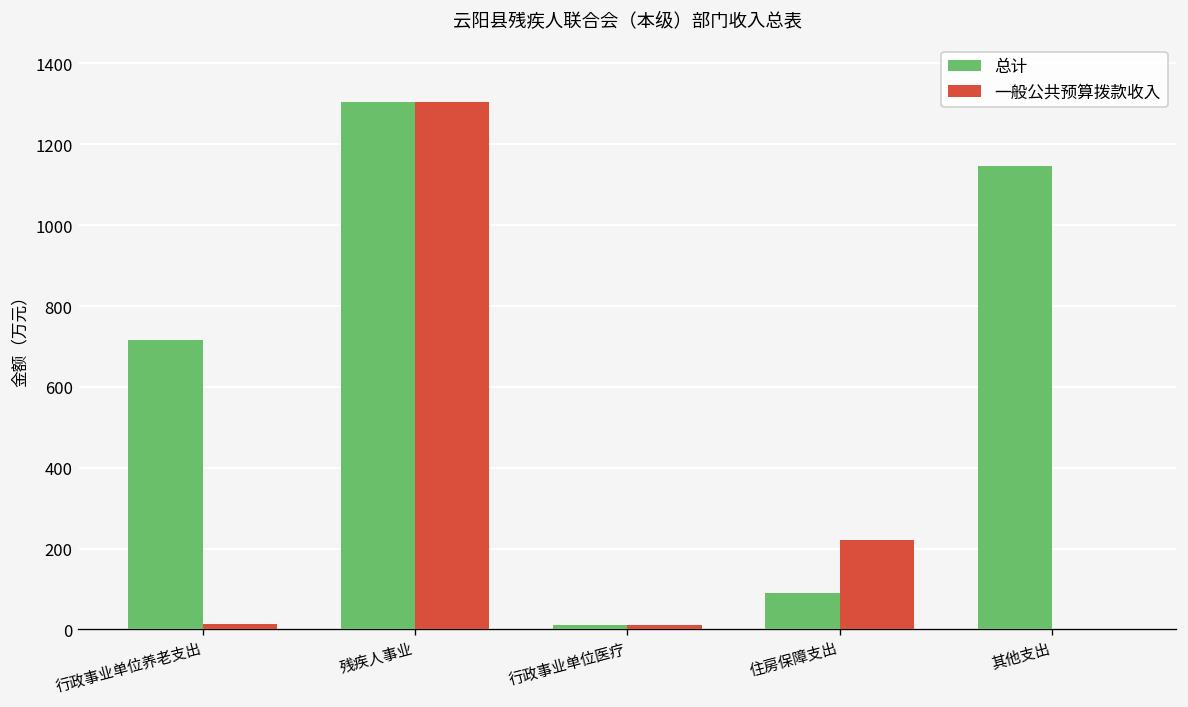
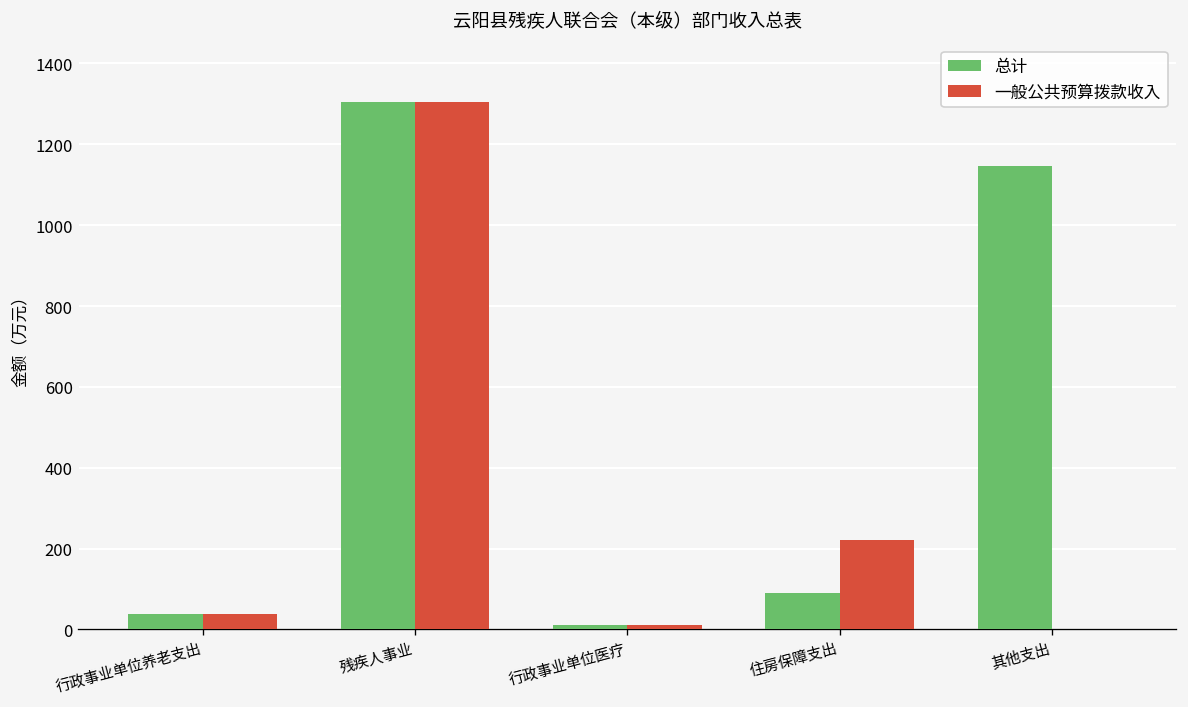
  {
    "总计": {
-     "行政事业单位养老支出": 720,
+     "行政事业单位养老支出": 40,
      "残疾人事业": 1300,
      "行政事业单位医疗": 10,
      "住房保障支出": 90,
      "其他支出": 1150
    },
    "一般公共预算拨款收入": {
-     "行政事业单位养老支出": 10,
+     "行政事业单位养老支出": 40,
      "残疾人事业": 1300,
      "行政事业单位医疗": 10,
      "住房保障支出": 220,
      "其他支出": 0
    }
  }
